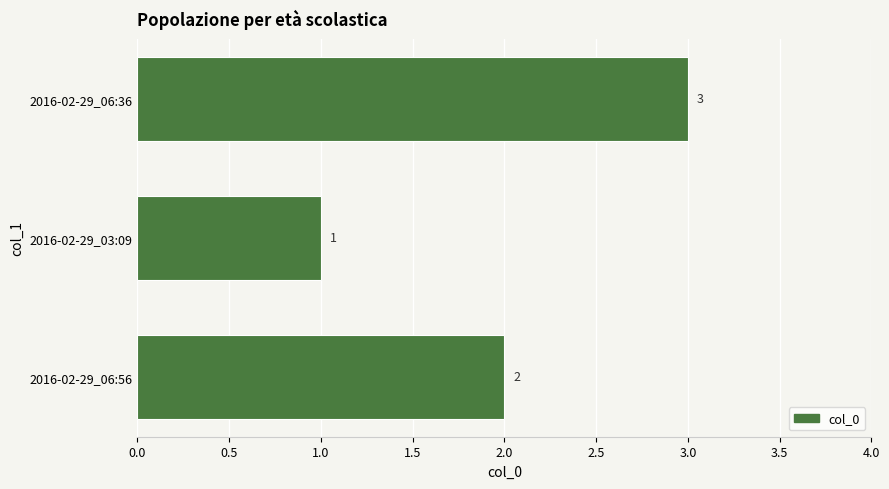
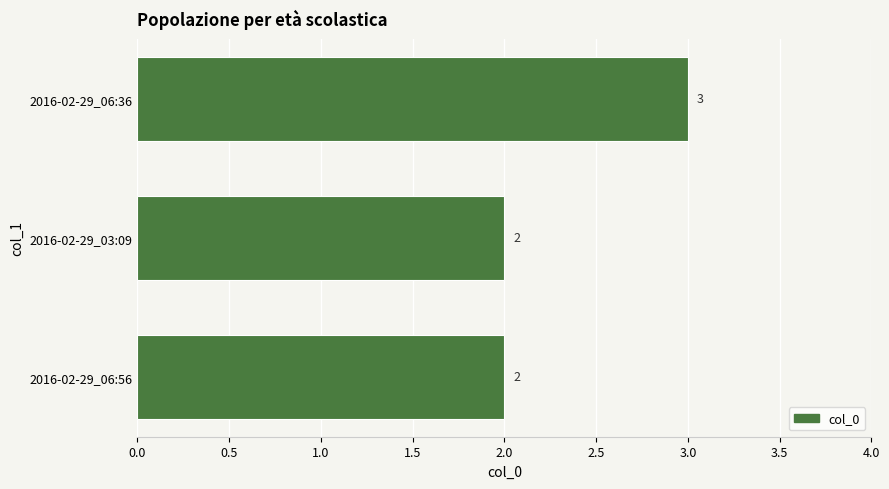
  {
    "2016-02-29_06:36": 3,
-   "2016-02-29_03:09": 1,
+   "2016-02-29_03:09": 2,
    "2016-02-29_06:56": 2
  }
